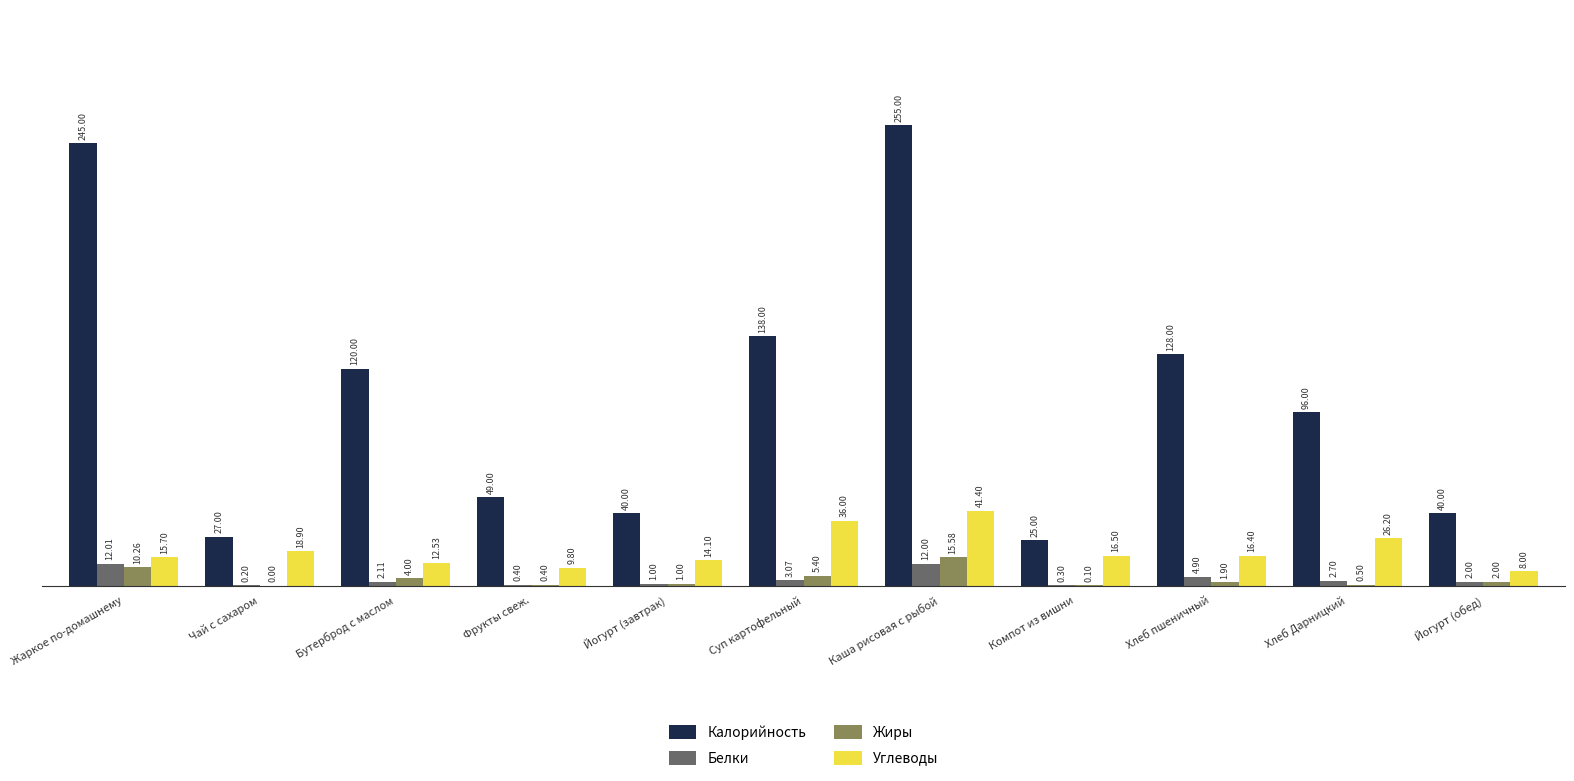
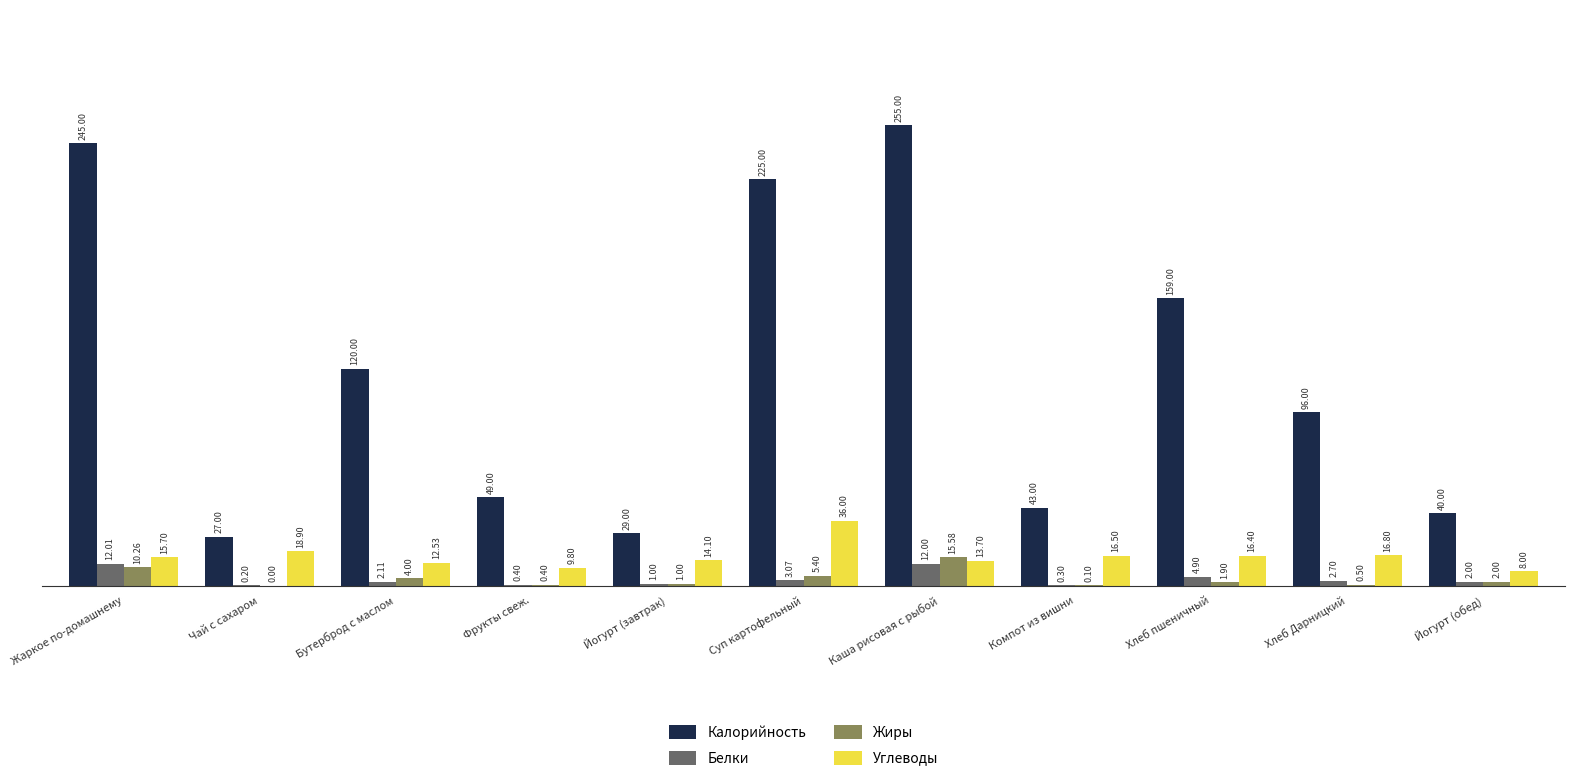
  {
    "Калорийность": {
      "Жаркое по-домашнему": 245.00,
      "Чай с сахаром": 27.00,
      "Бутерброд с маслом": 120.00,
      "Фрукты свеж.": 49.00,
-     "Йогурт (завтрак)": 40.00,
-     "Суп картофельный": 138.00,
+     "Йогурт (завтрак)": 29.00,
+     "Суп картофельный": 225.00,
      "Каша рисовая с рыбой": 255.00,
-     "Компот из вишни": 25.00,
-     "Хлеб пшеничный": 128.00,
+     "Компот из вишни": 43.00,
+     "Хлеб пшеничный": 159.00,
      "Хлеб Дарницкий": 96.00,
      "Йогурт (обед)": 40.00
    },
    "Углеводы": {
      "Жаркое по-домашнему": 15.70,
      "Чай с сахаром": 18.90,
      "Бутерброд с маслом": 12.53,
      "Фрукты свеж.": 9.80,
      "Йогурт (завтрак)": 14.10,
      "Суп картофельный": 36.00,
-     "Каша рисовая с рыбой": 41.40,
+     "Каша рисовая с рыбой": 13.70,
      "Компот из вишни": 16.50,
      "Хлеб пшеничный": 16.40,
-     "Хлеб Дарницкий": 26.20,
+     "Хлеб Дарницкий": 16.80,
      "Йогурт (обед)": 8.00
    }
  }
